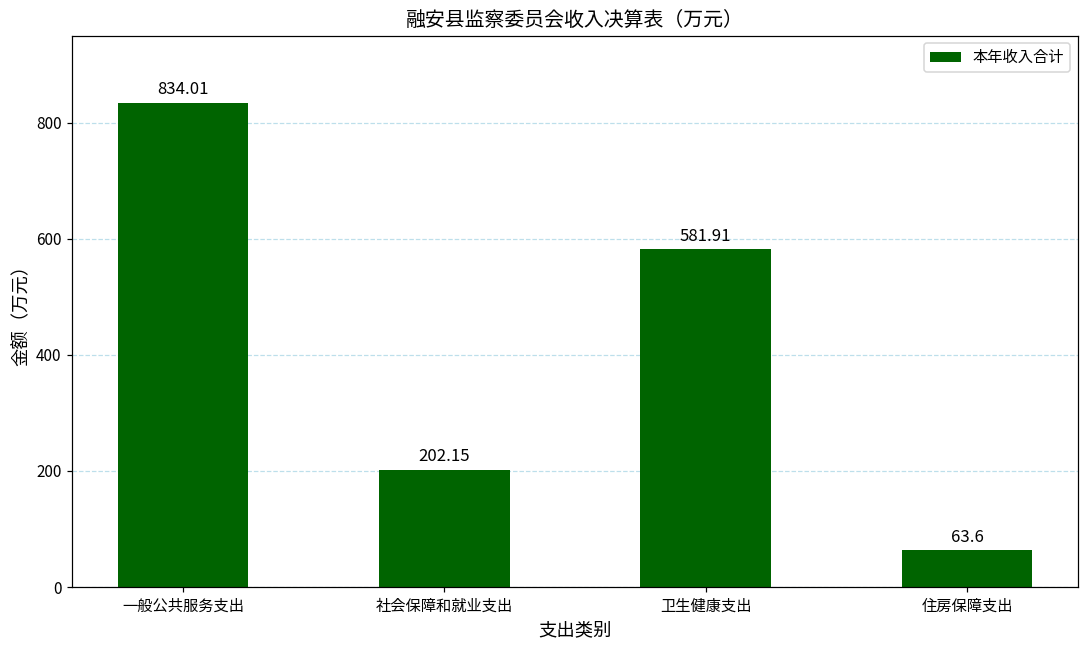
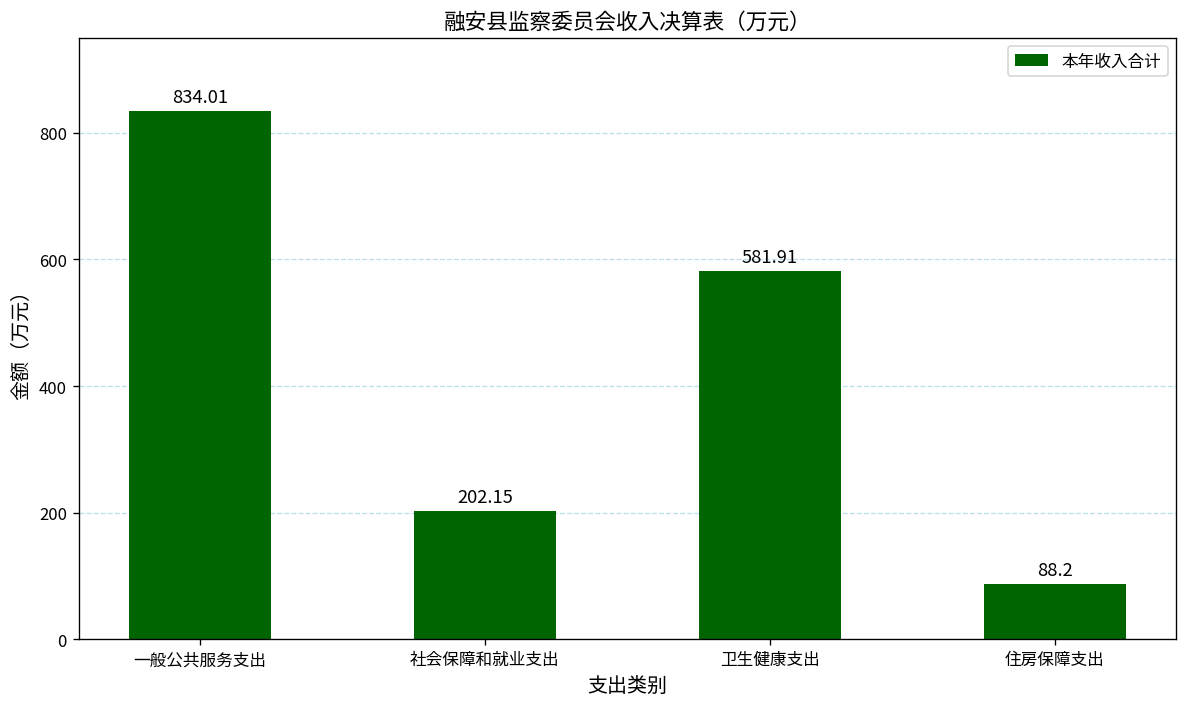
  {
    "一般公共服务支出": 834.01,
    "社会保障和就业支出": 202.15,
    "卫生健康支出": 581.91,
-   "住房保障支出": 63.6
+   "住房保障支出": 88.2
  }
